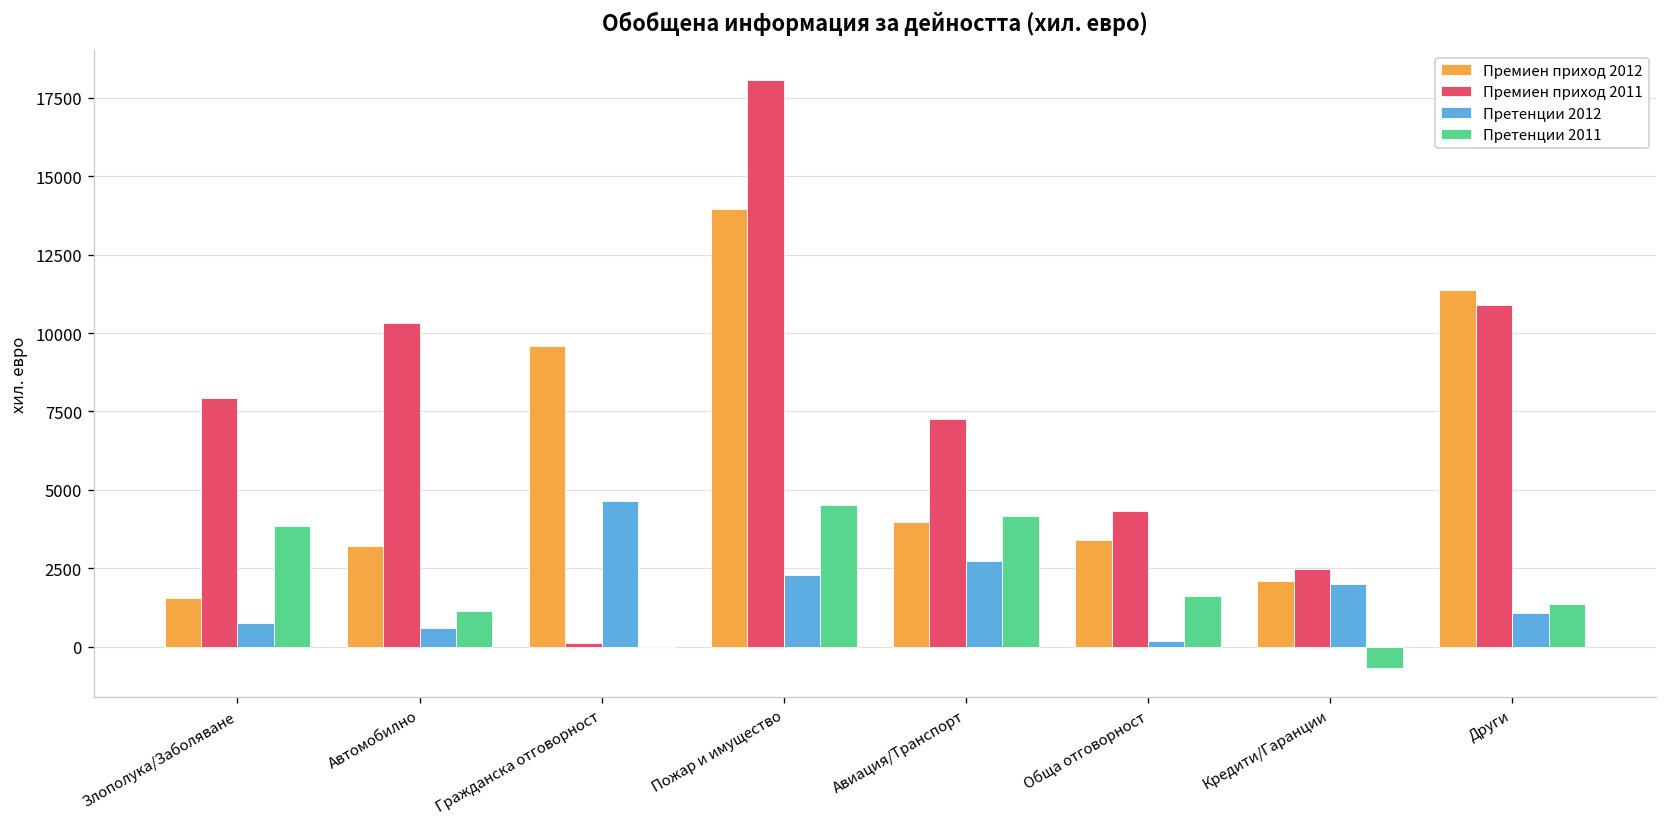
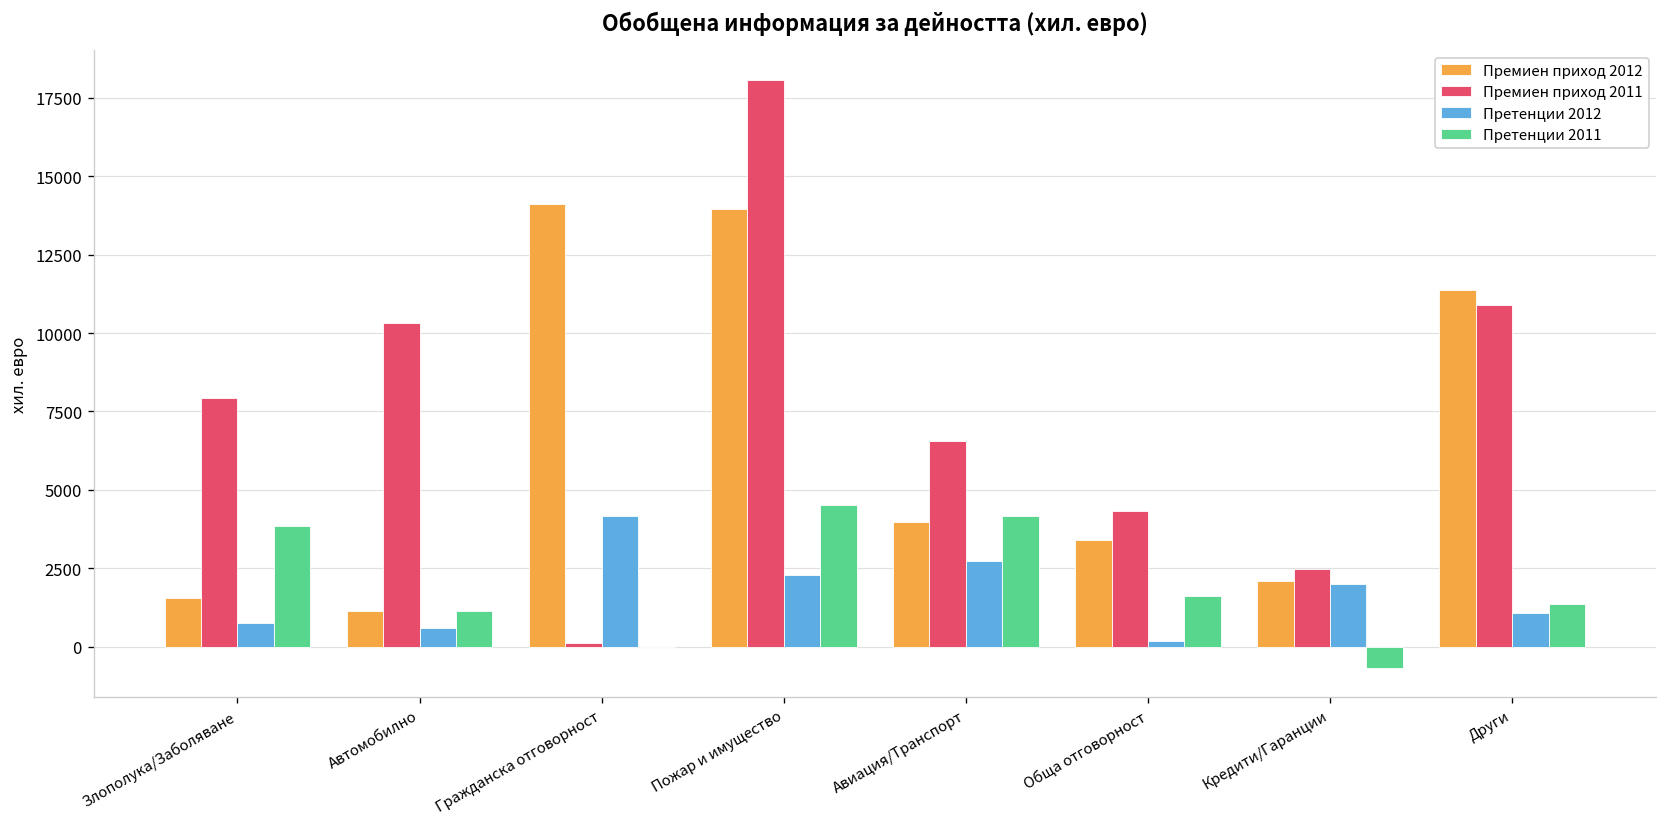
  {
    "Премиен приход 2012": {
      "Злополука/Заболяване": 1500,
-     "Автомобилно": 3200,
-     "Гражданска отговорност": 9600,
+     "Автомобилно": 1100,
+     "Гражданска отговорност": 14100,
      "Пожар и имущество": 14000,
      "Авиация/Транспорт": 4000,
      "Обща отговорност": 3400,
      "Кредити/Гаранции": 2100,
      "Други": 11400
    },
    "Премиен приход 2011": {
      "Злополука/Заболяване": 7900,
      "Автомобилно": 10300,
      "Гражданска отговорност": 100,
      "Пожар и имущество": 18100,
-     "Авиация/Транспорт": 7300,
+     "Авиация/Транспорт": 6600,
      "Обща отговорност": 4300,
      "Кредити/Гаранции": 2500,
      "Други": 10900
    },
    "Претенции 2012": {
      "Злополука/Заболяване": 700,
      "Автомобилно": 600,
-     "Гражданска отговорност": 4600,
+     "Гражданска отговорност": 4200,
      "Пожар и имущество": 2300,
      "Авиация/Транспорт": 2700,
      "Обща отговорност": 200,
      "Кредити/Гаранции": 2000,
      "Други": 1100
    },
    "Претенции 2011": {
      "Злополука/Заболяване": 3800,
      "Автомобилно": 1100,
      "Пожар и имущество": 4500,
      "Авиация/Транспорт": 4200,
      "Обща отговорност": 1600,
      "Кредити/Гаранции": -700,
      "Други": 1400
    }
  }
